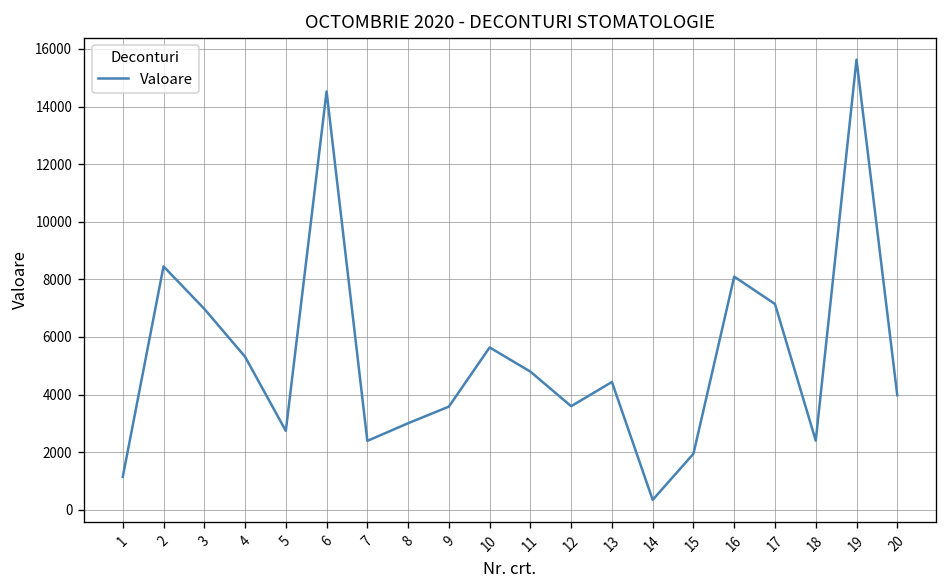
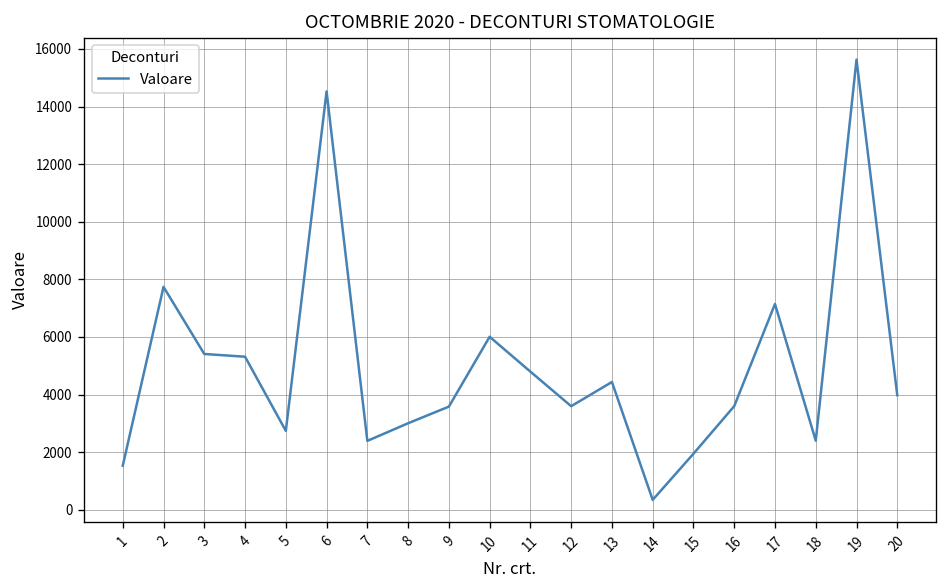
  {
-   "1": 1100,
-   "2": 8500,
-   "3": 7000,
+   "1": 1500,
+   "2": 7700,
+   "3": 5400,
    "4": 5300,
    "5": 2700,
    "6": 14500,
    "7": 2400,
    "8": 3000,
    "9": 3600,
-   "10": 5600,
+   "10": 6000,
    "11": 4800,
    "12": 3600,
    "13": 4400,
    "14": 300,
    "15": 1900,
-   "16": 8100,
+   "16": 3600,
    "17": 7100,
    "18": 2400,
    "19": 15600,
    "20": 4000
  }
